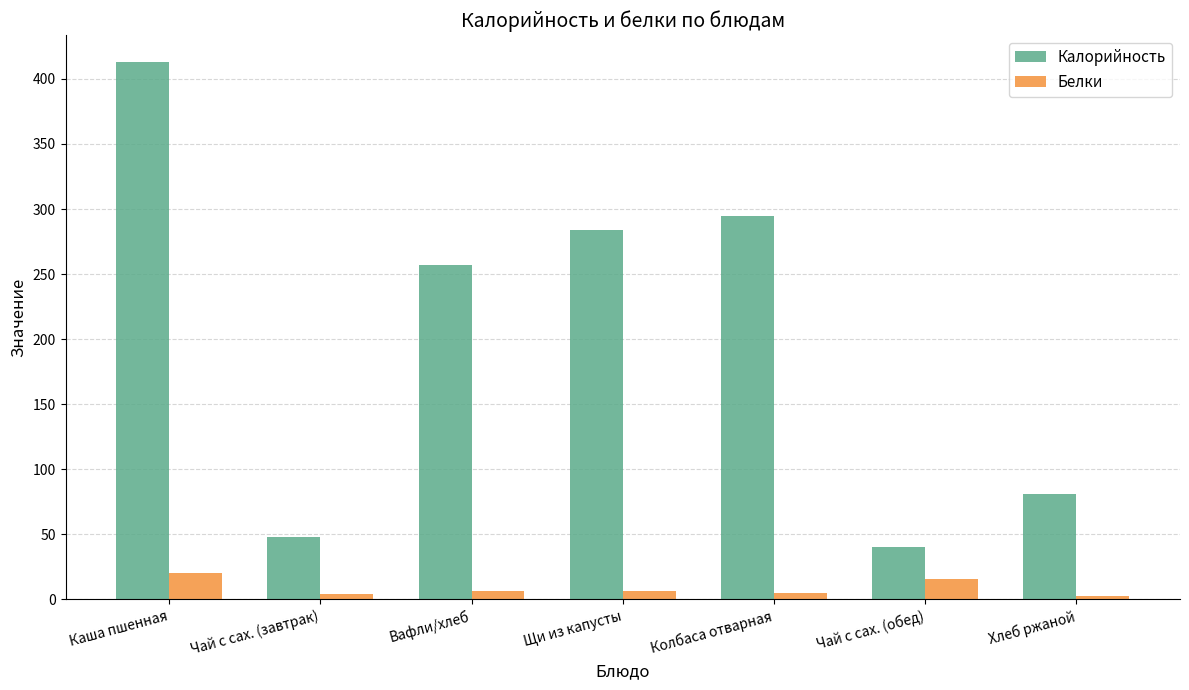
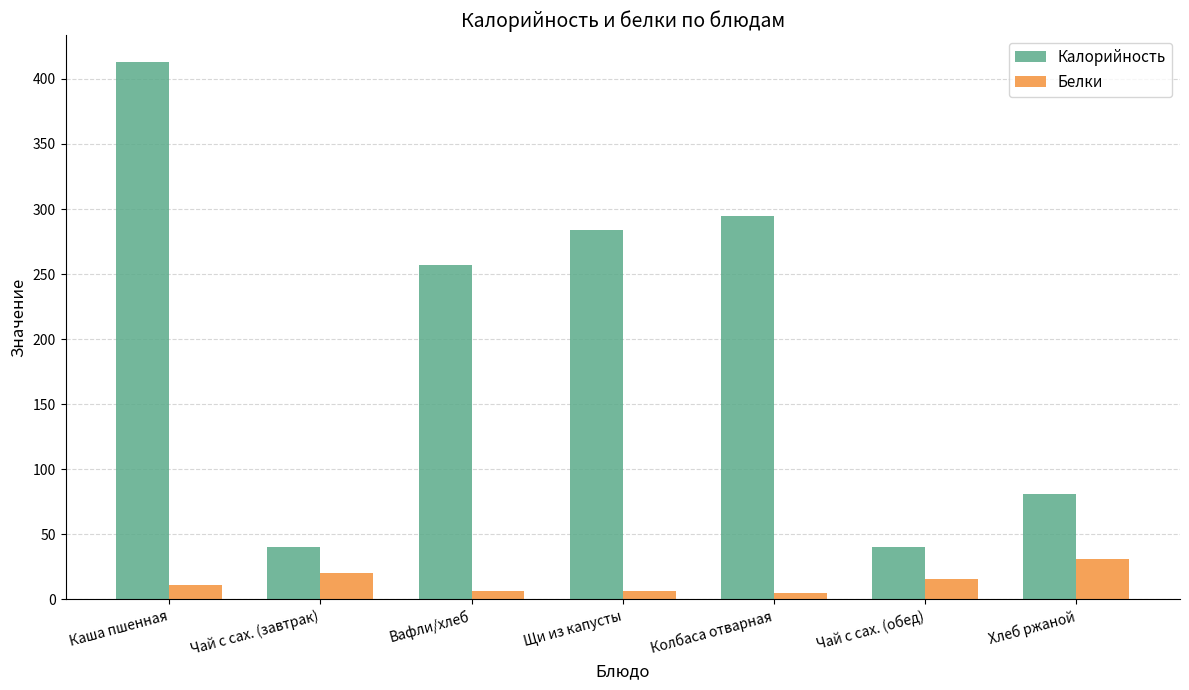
  {
    "Калорийность": {
      "Каша пшенная": 413,
-     "Чай с сах. (завтрак)": 48,
+     "Чай с сах. (завтрак)": 40,
      "Вафли/хлеб": 257,
      "Щи из капусты": 284,
      "Колбаса отварная": 295,
      "Чай с сах. (обед)": 40,
      "Хлеб ржаной": 81
    },
    "Белки": {
-     "Каша пшенная": 20,
-     "Чай с сах. (завтрак)": 4,
+     "Каша пшенная": 11,
+     "Чай с сах. (завтрак)": 20,
      "Вафли/хлеб": 6,
      "Щи из капусты": 7,
      "Колбаса отварная": 5,
      "Чай с сах. (обед)": 16,
-     "Хлеб ржаной": 3
+     "Хлеб ржаной": 31
    }
  }
